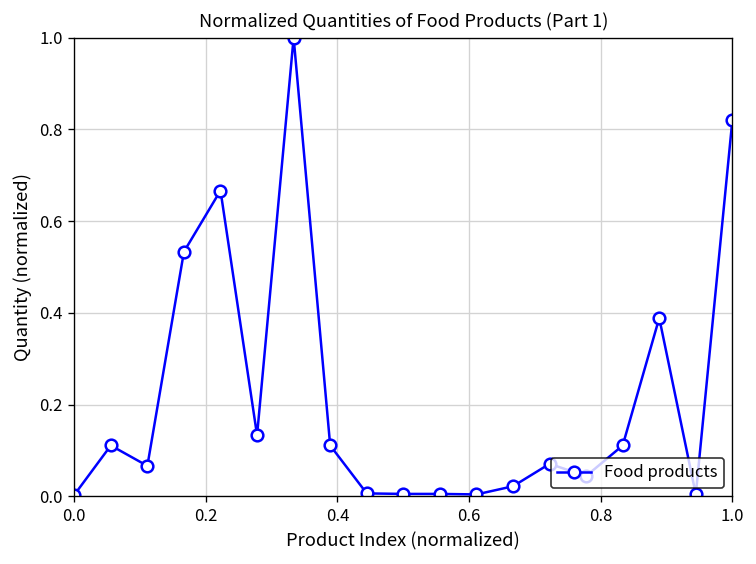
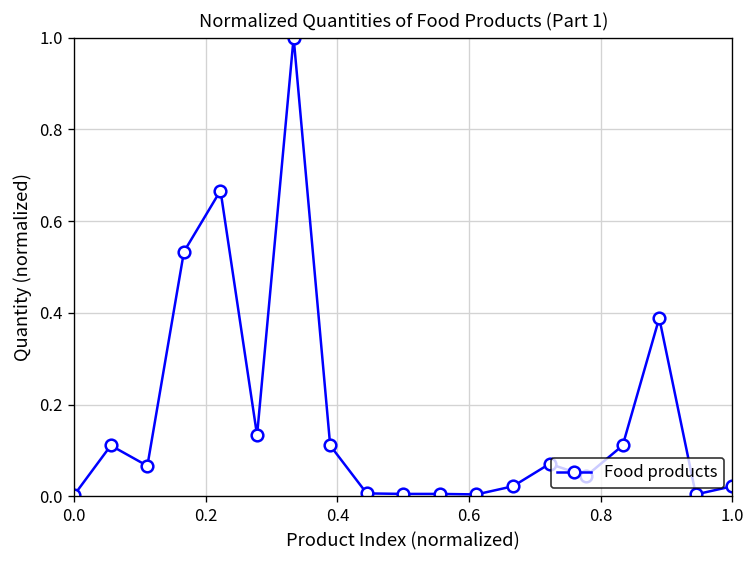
  {
    "0.0": 0.00,
-   "1.0": 0.82
+   "1.0": 0.02
  }
